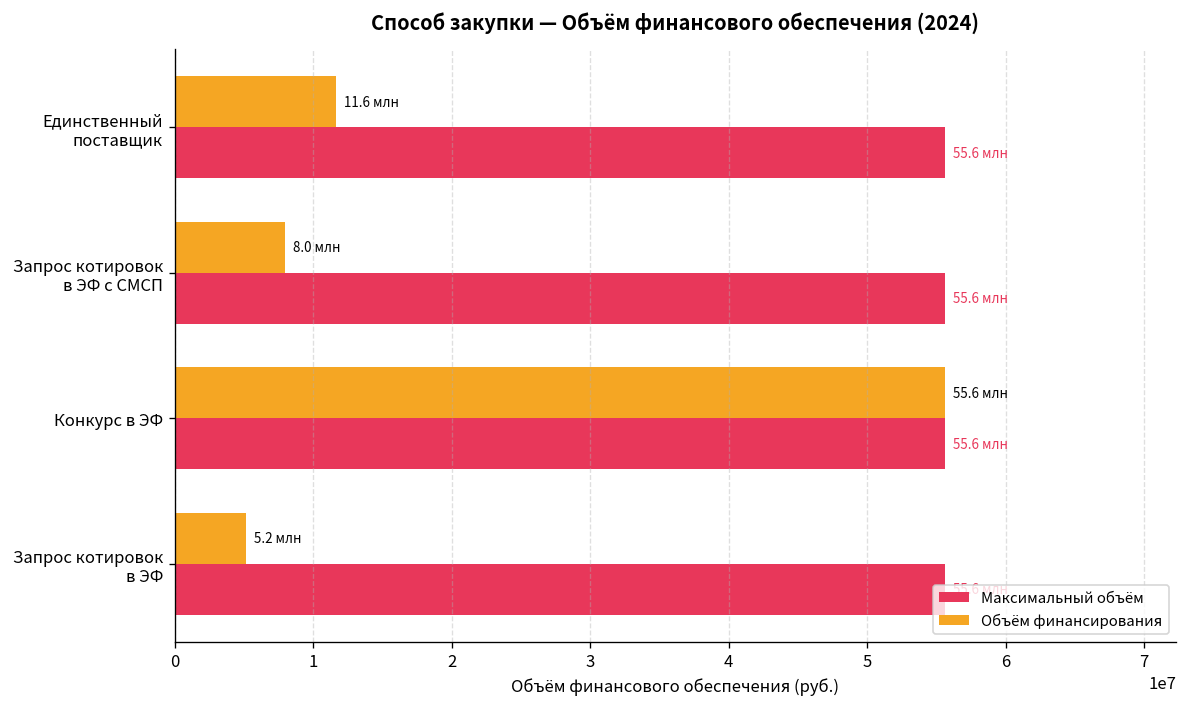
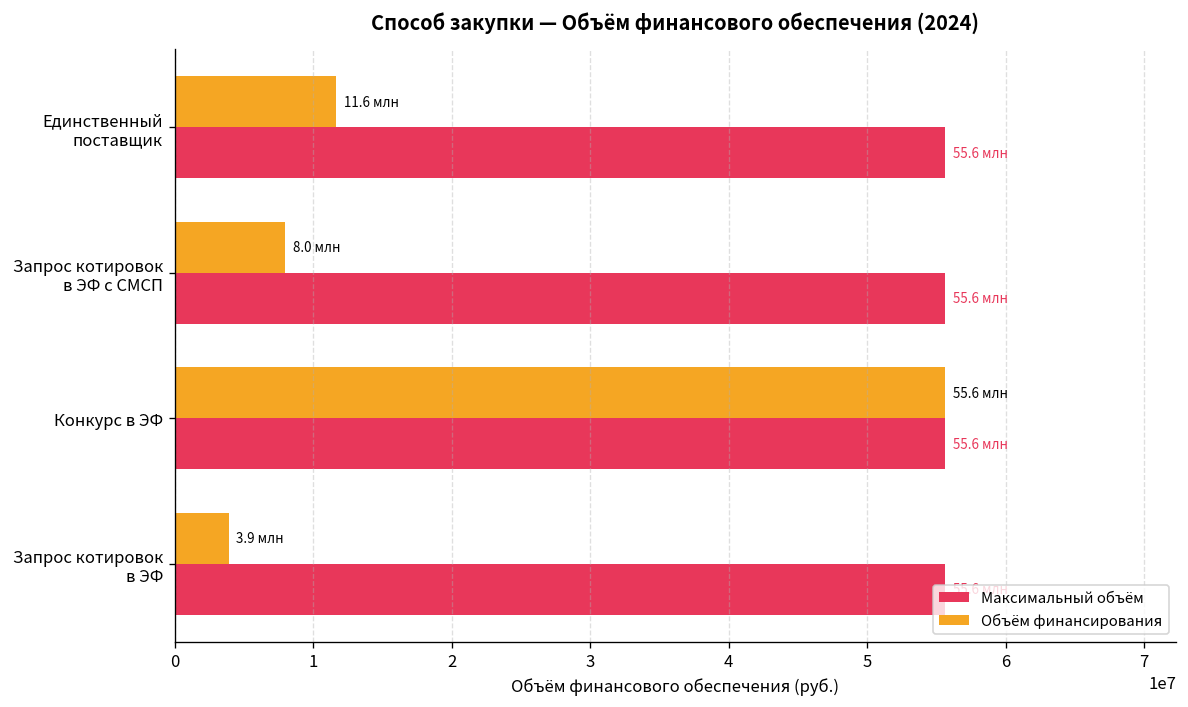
  {
    "Объём финансирования": {
-     "Запрос котировок в ЭФ": 5.2
+     "Запрос котировок в ЭФ": 3.9
    }
  }
